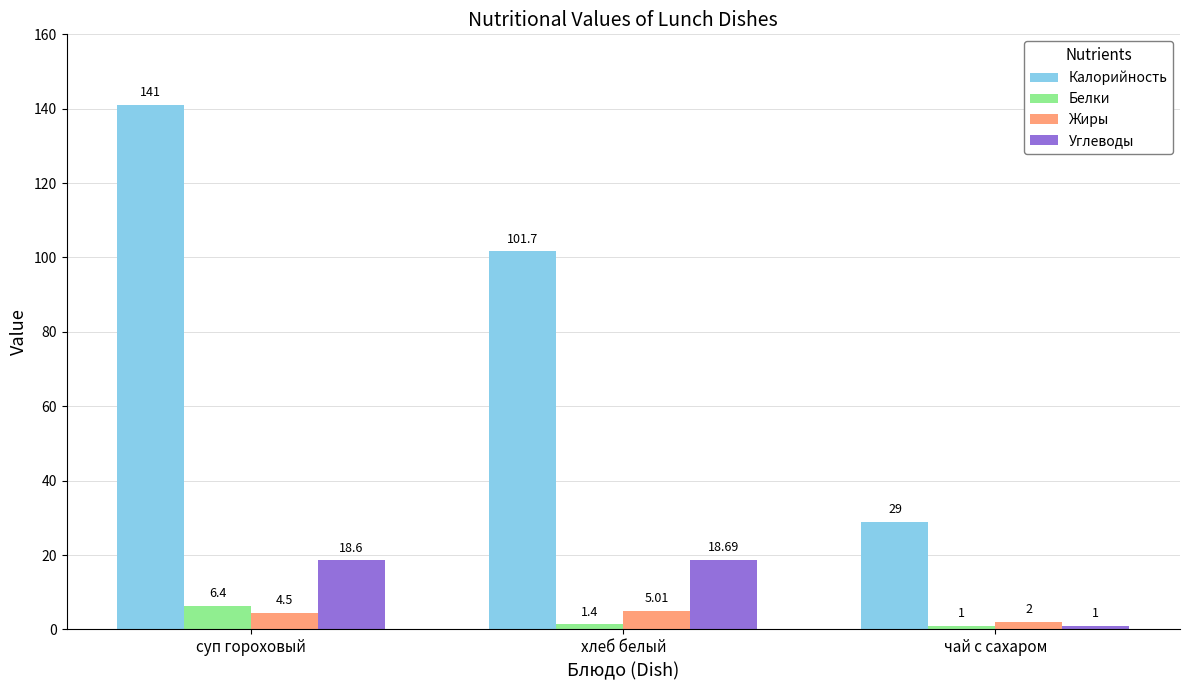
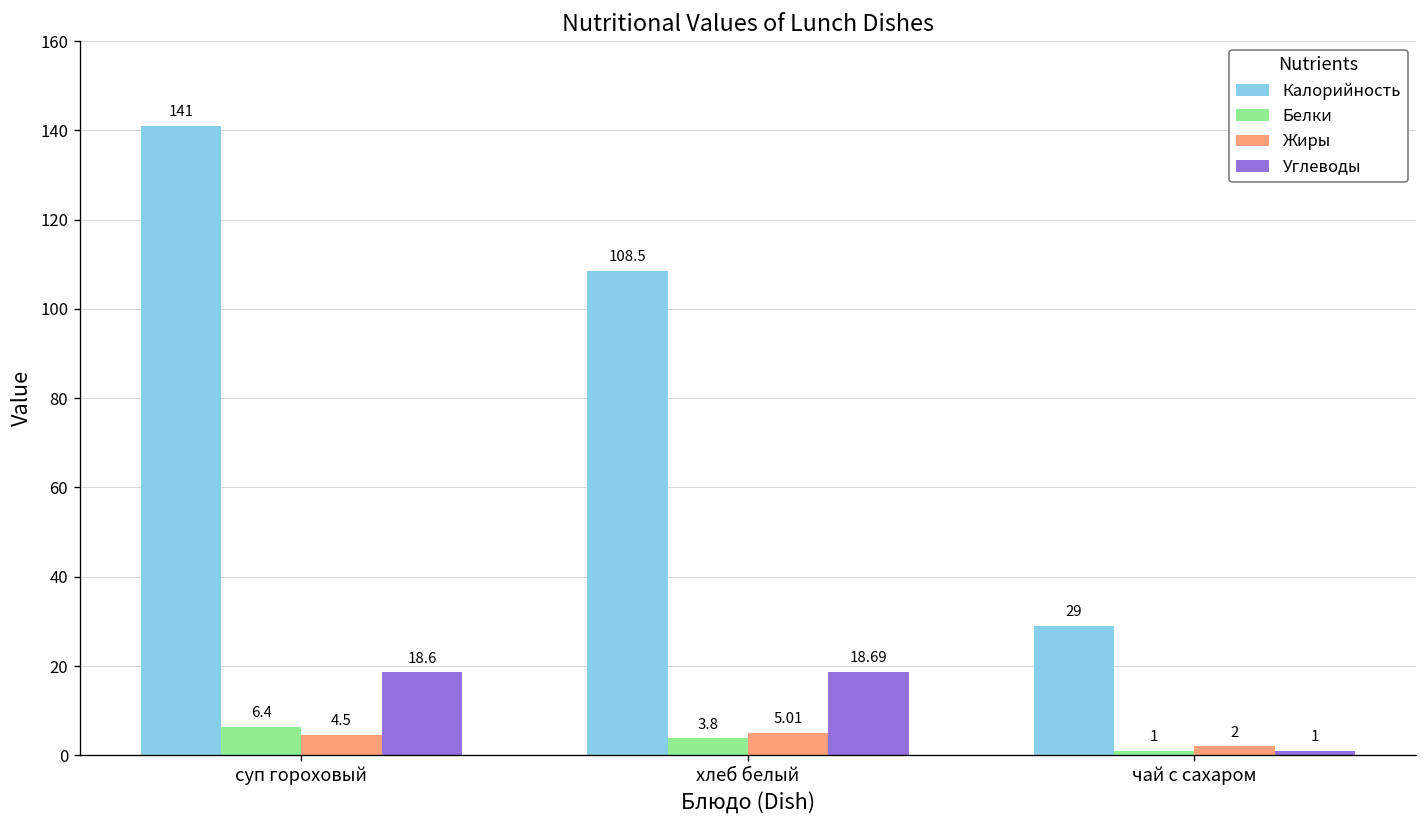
  {
    "Калорийность": {
      "суп гороховый": 141,
-     "хлеб белый": 101.7,
+     "хлеб белый": 108.5,
      "чай с сахаром": 29
    },
    "Белки": {
      "суп гороховый": 6.4,
-     "хлеб белый": 1.4,
+     "хлеб белый": 3.8,
      "чай с сахаром": 1
    },
    "Жиры": {
      "суп гороховый": 4.5,
      "хлеб белый": 5.01,
      "чай с сахаром": 2
    },
    "Углеводы": {
      "суп гороховый": 18.6,
      "хлеб белый": 18.69,
      "чай с сахаром": 1
    }
  }
